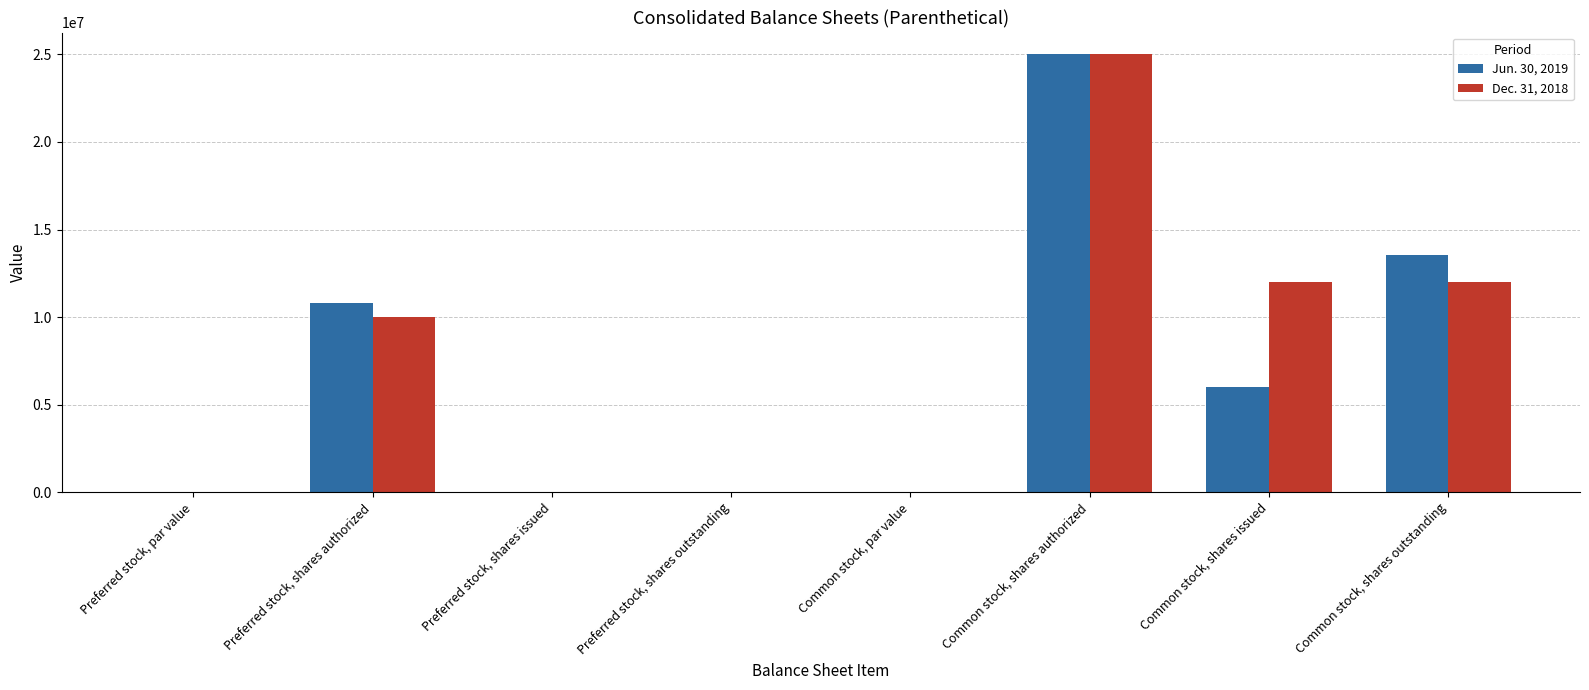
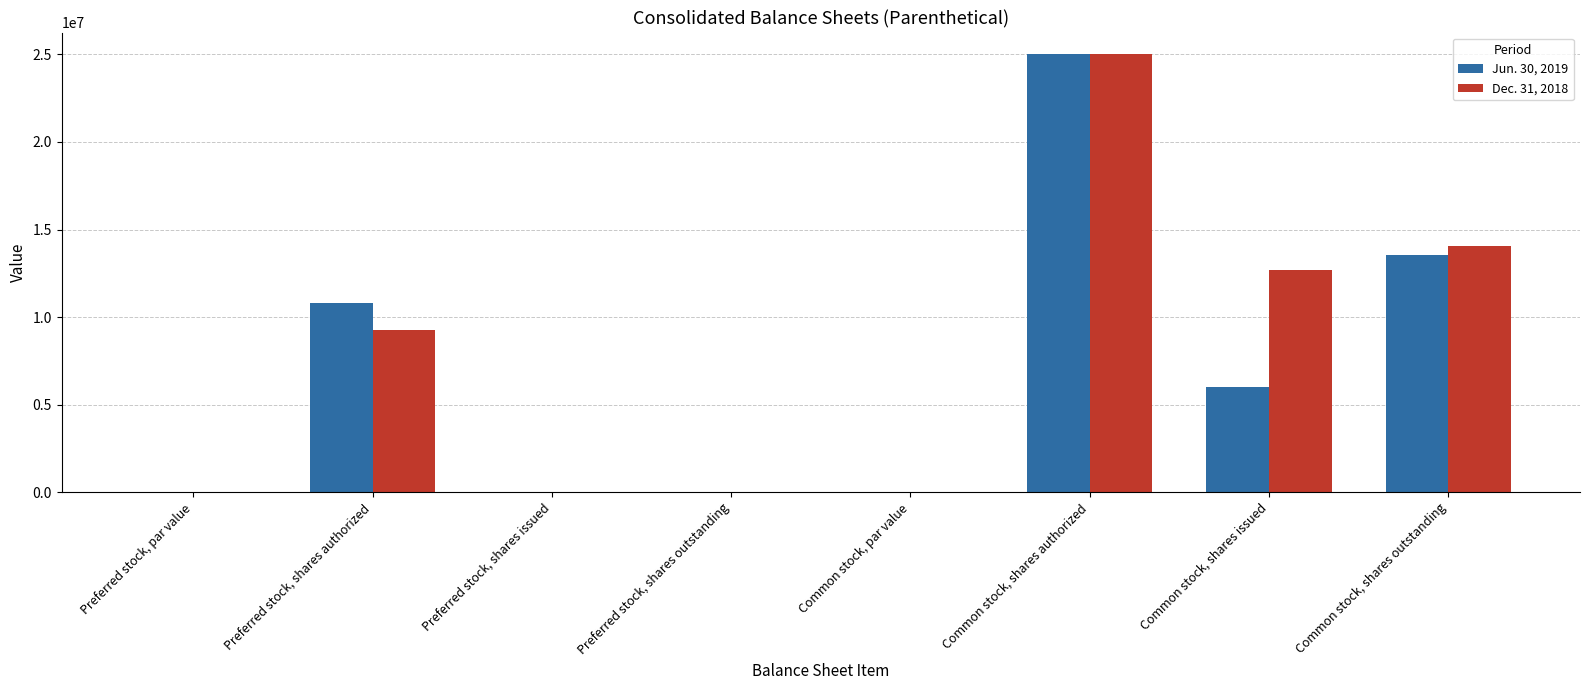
  {
    "Jun. 30, 2019": {
      "Preferred stock, shares authorized": 10800000,
      "Preferred stock, shares issued": 0,
      "Preferred stock, shares outstanding": 0,
      "Common stock, shares authorized": 25000000,
      "Common stock, shares issued": 6000000,
      "Common stock, shares outstanding": 13500000
    },
    "Dec. 31, 2018": {
-     "Preferred stock, shares authorized": 10000000,
+     "Preferred stock, shares authorized": 9200000,
      "Preferred stock, shares issued": 0,
      "Preferred stock, shares outstanding": 0,
      "Common stock, shares authorized": 25000000,
-     "Common stock, shares issued": 12000000,
-     "Common stock, shares outstanding": 12000000
+     "Common stock, shares issued": 12700000,
+     "Common stock, shares outstanding": 14000000
    }
  }
